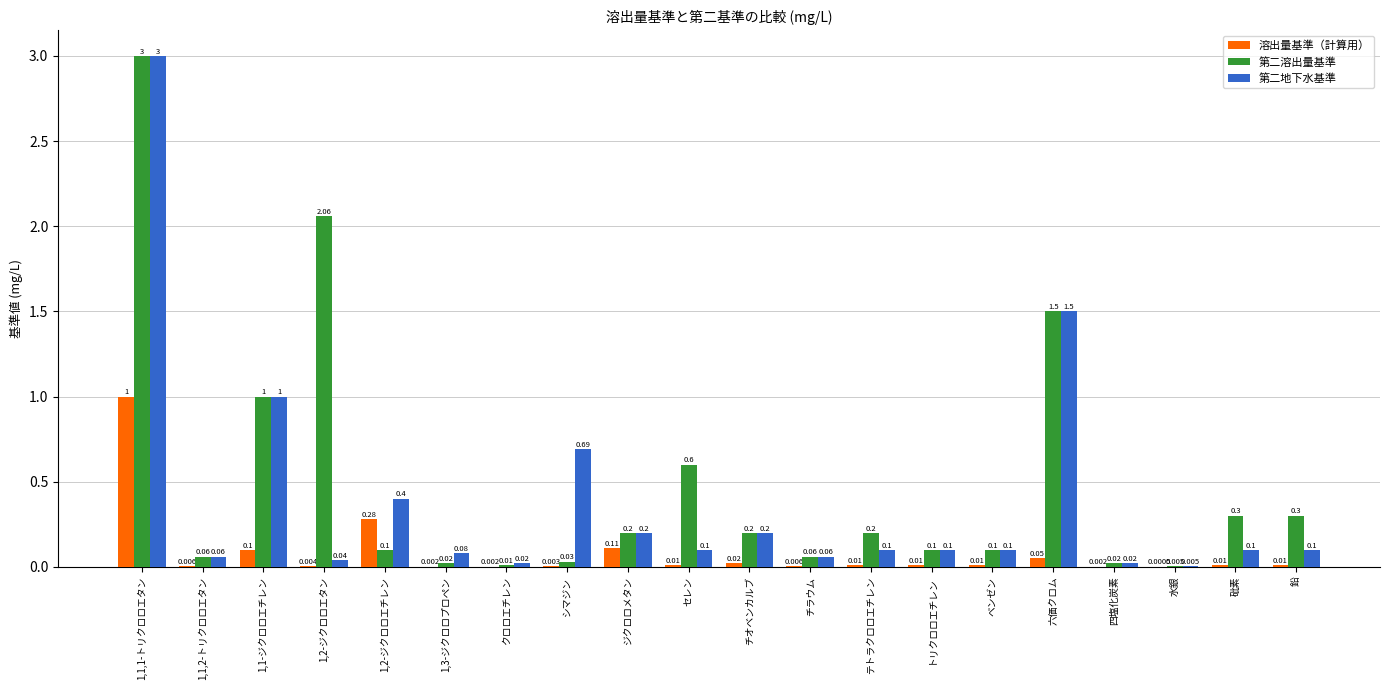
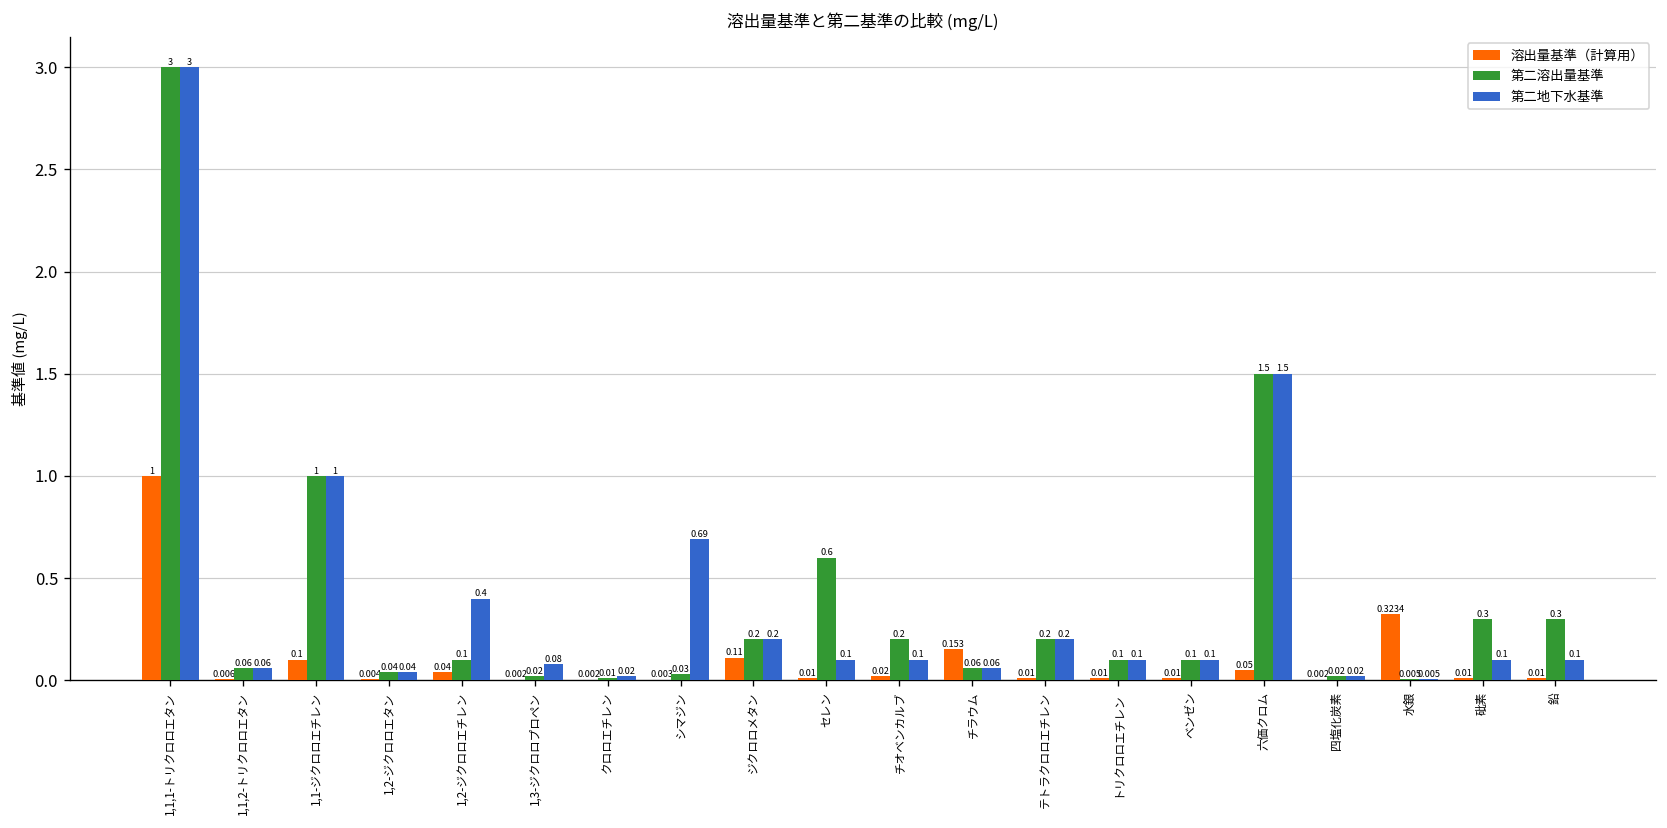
  {
    "溶出量基準（計算用）": {
      "1,1,1-トリクロロエタン": 1,
      "1,1,2-トリクロロエタン": 0.006,
      "1,1-ジクロロエチレン": 0.1,
      "1,2-ジクロロエタン": 0.004,
-     "1,2-ジクロロエチレン": 0.28,
+     "1,2-ジクロロエチレン": 0.04,
      "1,3-ジクロロプロペン": 0.002,
      "クロロエチレン": 0.002,
      "シマジン": 0.003,
      "ジクロロメタン": 0.11,
      "セレン": 0.01,
      "チオベンカルブ": 0.02,
-     "チラウム": 0.006,
+     "チラウム": 0.153,
      "テトラクロロエチレン": 0.01,
      "トリクロロエチレン": 0.01,
      "ベンゼン": 0.01,
      "六価クロム": 0.05,
      "四塩化炭素": 0.002,
-     "水銀": 0.0005,
+     "水銀": 0.3234,
      "砒素": 0.01,
      "鉛": 0.01
    },
    "第二溶出量基準": {
      "1,1,1-トリクロロエタン": 3,
      "1,1,2-トリクロロエタン": 0.06,
      "1,1-ジクロロエチレン": 1,
-     "1,2-ジクロロエタン": 2.06,
+     "1,2-ジクロロエタン": 0.04,
      "1,2-ジクロロエチレン": 0.1,
      "1,3-ジクロロプロペン": 0.02,
      "クロロエチレン": 0.01,
      "シマジン": 0.03,
      "ジクロロメタン": 0.2,
      "セレン": 0.6,
      "チオベンカルブ": 0.2,
      "チラウム": 0.06,
      "テトラクロロエチレン": 0.2,
      "トリクロロエチレン": 0.1,
      "ベンゼン": 0.1,
      "六価クロム": 1.5,
      "四塩化炭素": 0.02,
      "砒素": 0.3,
      "鉛": 0.3
    },
    "第二地下水基準": {
      "1,1,1-トリクロロエタン": 3,
      "1,1,2-トリクロロエタン": 0.06,
      "1,1-ジクロロエチレン": 1,
      "1,2-ジクロロエタン": 0.04,
      "1,2-ジクロロエチレン": 0.4,
      "1,3-ジクロロプロペン": 0.08,
      "クロロエチレン": 0.02,
      "シマジン": 0.69,
      "ジクロロメタン": 0.2,
      "セレン": 0.1,
-     "チオベンカルブ": 0.2,
+     "チオベンカルブ": 0.1,
      "チラウム": 0.06,
-     "テトラクロロエチレン": 0.1,
+     "テトラクロロエチレン": 0.2,
      "トリクロロエチレン": 0.1,
      "ベンゼン": 0.1,
      "六価クロム": 1.5,
      "四塩化炭素": 0.02,
      "砒素": 0.1,
      "鉛": 0.1
    }
  }
